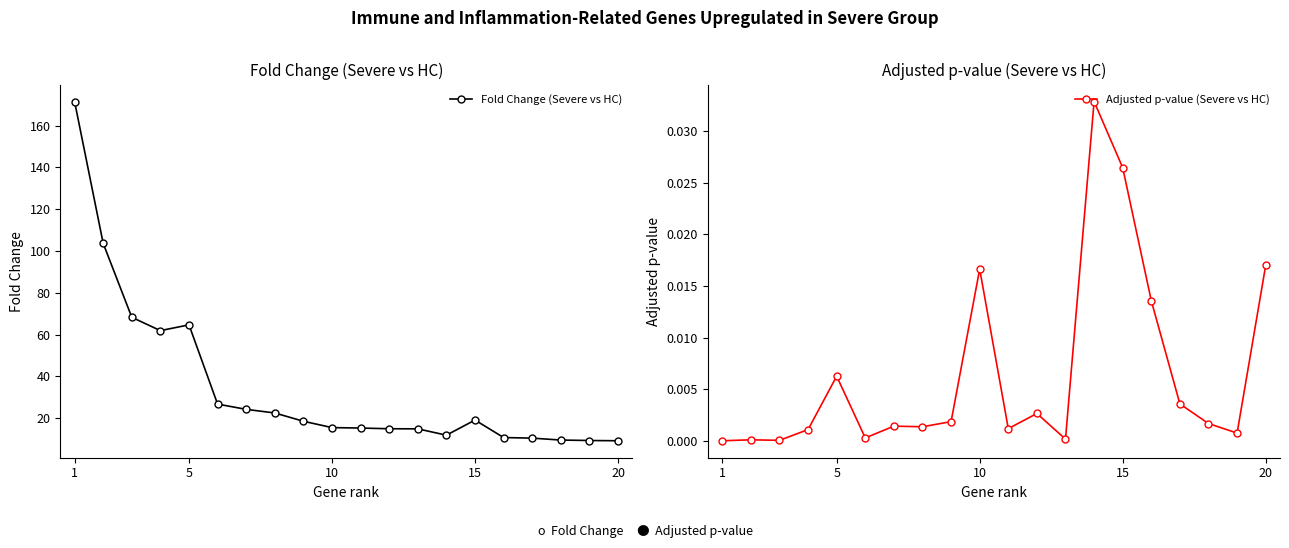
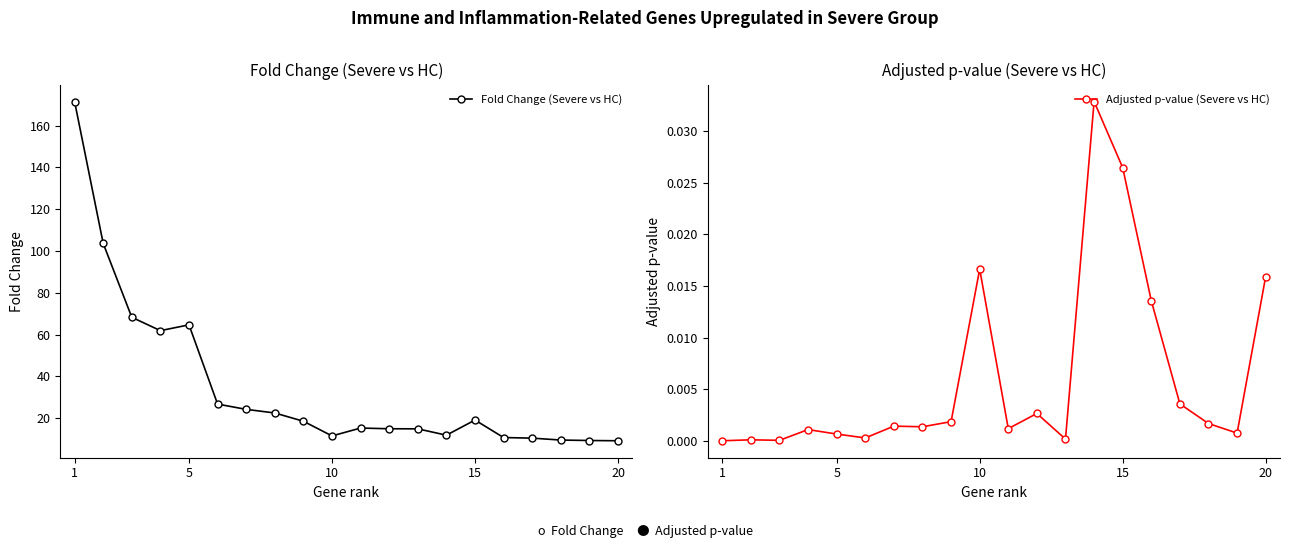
  {
    "Fold Change (Severe vs HC)": {
      "1": 171,
      "5": 65,
-     "10": 16,
+     "10": 12,
      "15": 19,
      "20": 9
    },
    "Adjusted p-value (Severe vs HC)": {
      "1": 0.0000,
-     "5": 0.0063,
+     "5": 0.0007,
      "10": 0.0166,
      "15": 0.0265,
-     "20": 0.0170
+     "20": 0.0159
    }
  }
